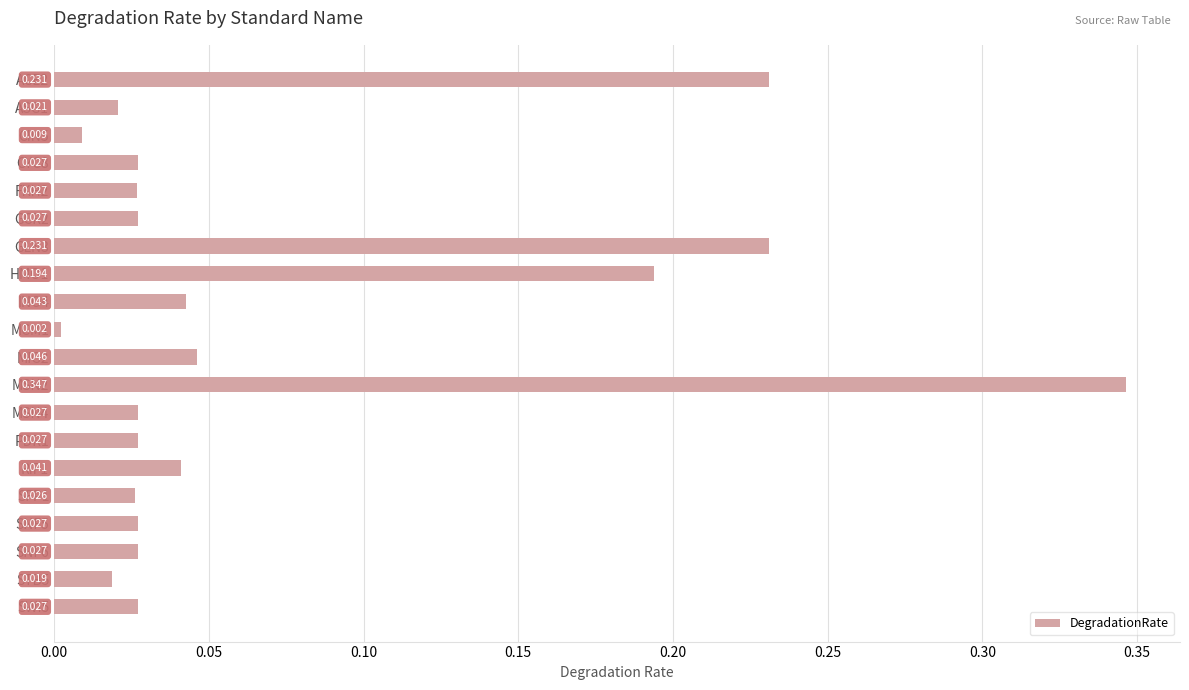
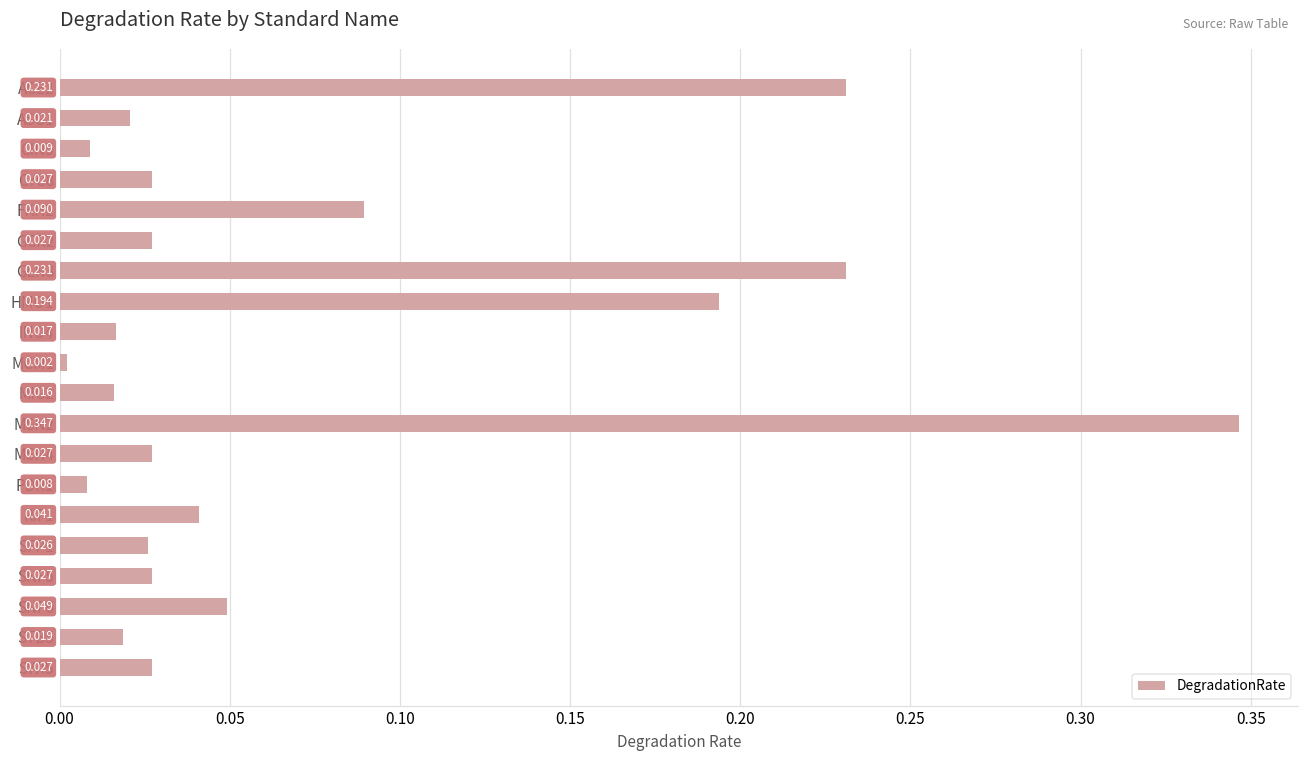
  {
-   "FKH2": 0.027,
-   "INO4": 0.043,
-   "MIG2": 0.046,
-   "PDR1": 0.027,
-   "SNF6": 0.027
+   "FKH2": 0.090,
+   "INO4": 0.017,
+   "MIG2": 0.016,
+   "PDR1": 0.008,
+   "SNF6": 0.049
  }
